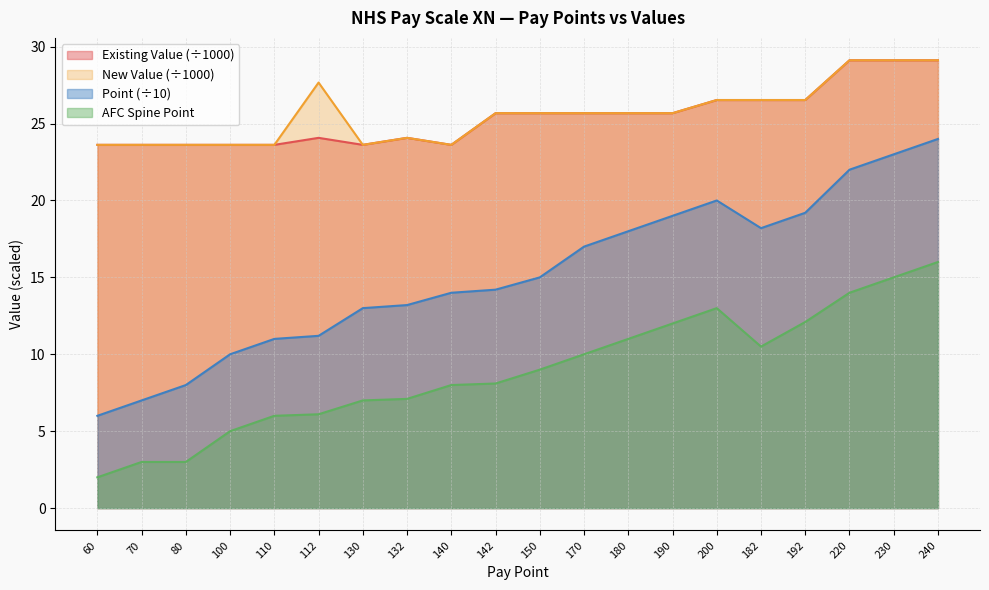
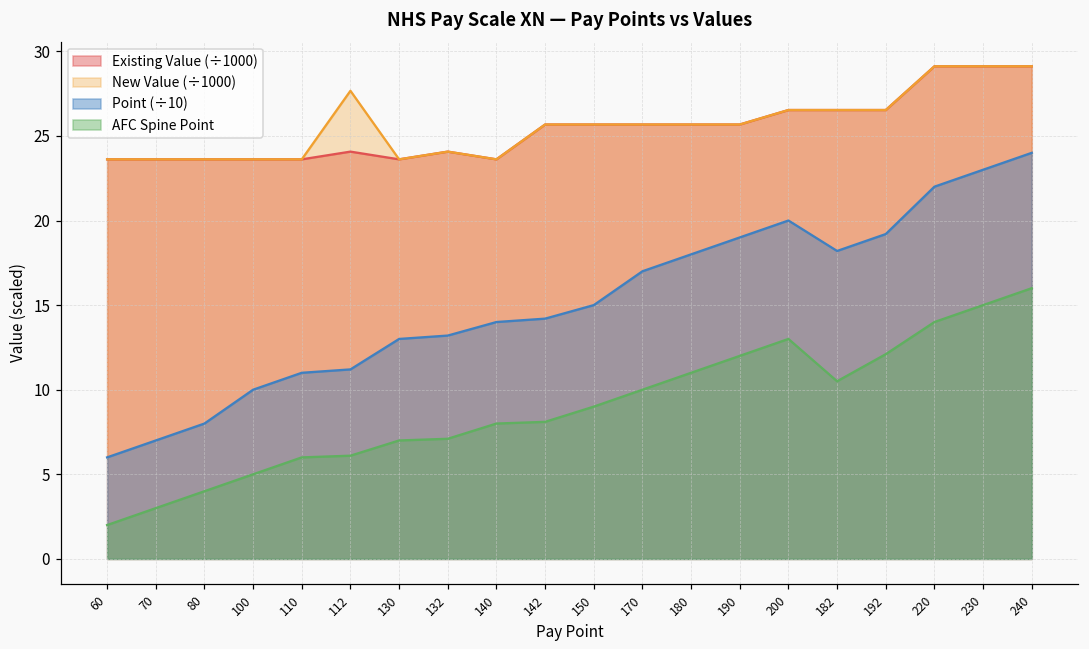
  {
    "Existing Value (÷1000)": {
      "112": 24
    },
    "New Value (÷1000)": {
      "112": 27.7
    },
    "Point (÷10)": {
      "60": 6,
      "70": 7,
      "80": 8,
      "100": 10,
      "110": 11,
      "112": 11.2,
      "130": 13,
      "132": 13.2,
      "140": 14,
      "142": 14.2,
      "150": 15,
      "170": 17,
      "180": 18,
      "190": 19,
      "200": 20,
      "182": 18.2,
      "192": 19.2,
      "220": 22,
      "230": 23,
      "240": 24
    },
    "AFC Spine Point": {
      "60": 2,
      "70": 3,
-     "80": 3,
+     "80": 4,
      "100": 5,
      "110": 6,
      "112": 6,
      "130": 7,
      "132": 7,
      "140": 8,
      "142": 8,
      "150": 9,
      "170": 10,
      "180": 11,
      "190": 12,
      "200": 13,
      "182": 10.5,
      "192": 12,
      "220": 14,
      "230": 15,
      "240": 16
    }
  }
